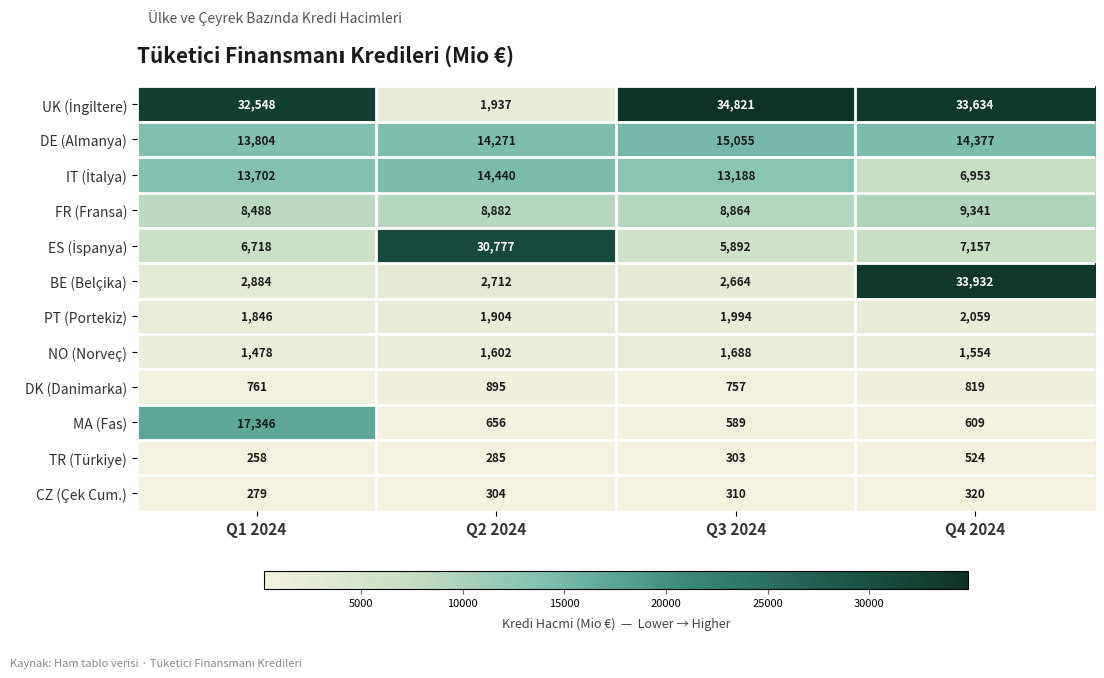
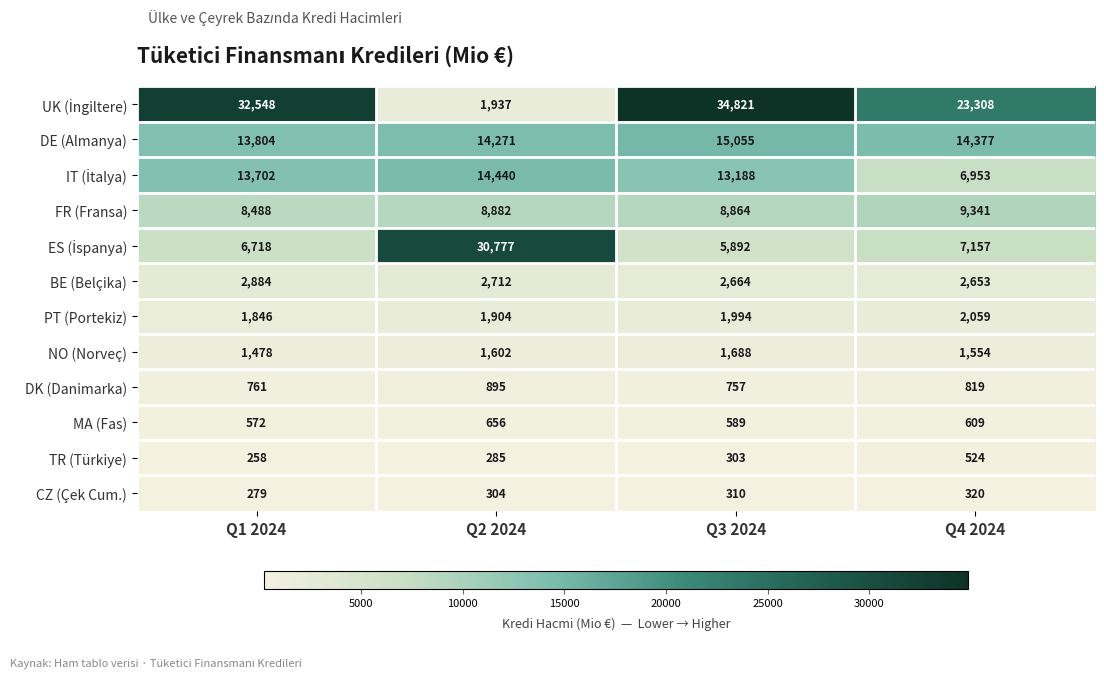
  {
    "UK (İngiltere)": {
      "Q1 2024": "32,548",
      "Q2 2024": "1,937",
      "Q3 2024": "34,821",
-     "Q4 2024": "33,634"
+     "Q4 2024": "23,308"
    },
    "DE (Almanya)": {
      "Q1 2024": "13,804",
      "Q2 2024": "14,271",
      "Q3 2024": "15,055",
      "Q4 2024": "14,377"
    },
    "IT (İtalya)": {
      "Q1 2024": "13,702",
      "Q2 2024": "14,440",
      "Q3 2024": "13,188",
      "Q4 2024": "6,953"
    },
    "FR (Fransa)": {
      "Q1 2024": "8,488",
      "Q2 2024": "8,882",
      "Q3 2024": "8,864",
      "Q4 2024": "9,341"
    },
    "ES (İspanya)": {
      "Q1 2024": "6,718",
      "Q2 2024": "30,777",
      "Q3 2024": "5,892",
      "Q4 2024": "7,157"
    },
    "BE (Belçika)": {
      "Q1 2024": "2,884",
      "Q2 2024": "2,712",
      "Q3 2024": "2,664",
-     "Q4 2024": "33,932"
+     "Q4 2024": "2,653"
    },
    "PT (Portekiz)": {
      "Q1 2024": "1,846",
      "Q2 2024": "1,904",
      "Q3 2024": "1,994",
      "Q4 2024": "2,059"
    },
    "NO (Norveç)": {
      "Q1 2024": "1,478",
      "Q2 2024": "1,602",
      "Q3 2024": "1,688",
      "Q4 2024": "1,554"
    },
    "DK (Danimarka)": {
      "Q1 2024": "761",
      "Q2 2024": "895",
      "Q3 2024": "757",
      "Q4 2024": "819"
    },
    "MA (Fas)": {
-     "Q1 2024": "17,346",
+     "Q1 2024": "572",
      "Q2 2024": "656",
      "Q3 2024": "589",
      "Q4 2024": "609"
    },
    "TR (Türkiye)": {
      "Q1 2024": "258",
      "Q2 2024": "285",
      "Q3 2024": "303",
      "Q4 2024": "524"
    },
    "CZ (Çek Cum.)": {
      "Q1 2024": "279",
      "Q2 2024": "304",
      "Q3 2024": "310",
      "Q4 2024": "320"
    }
  }
